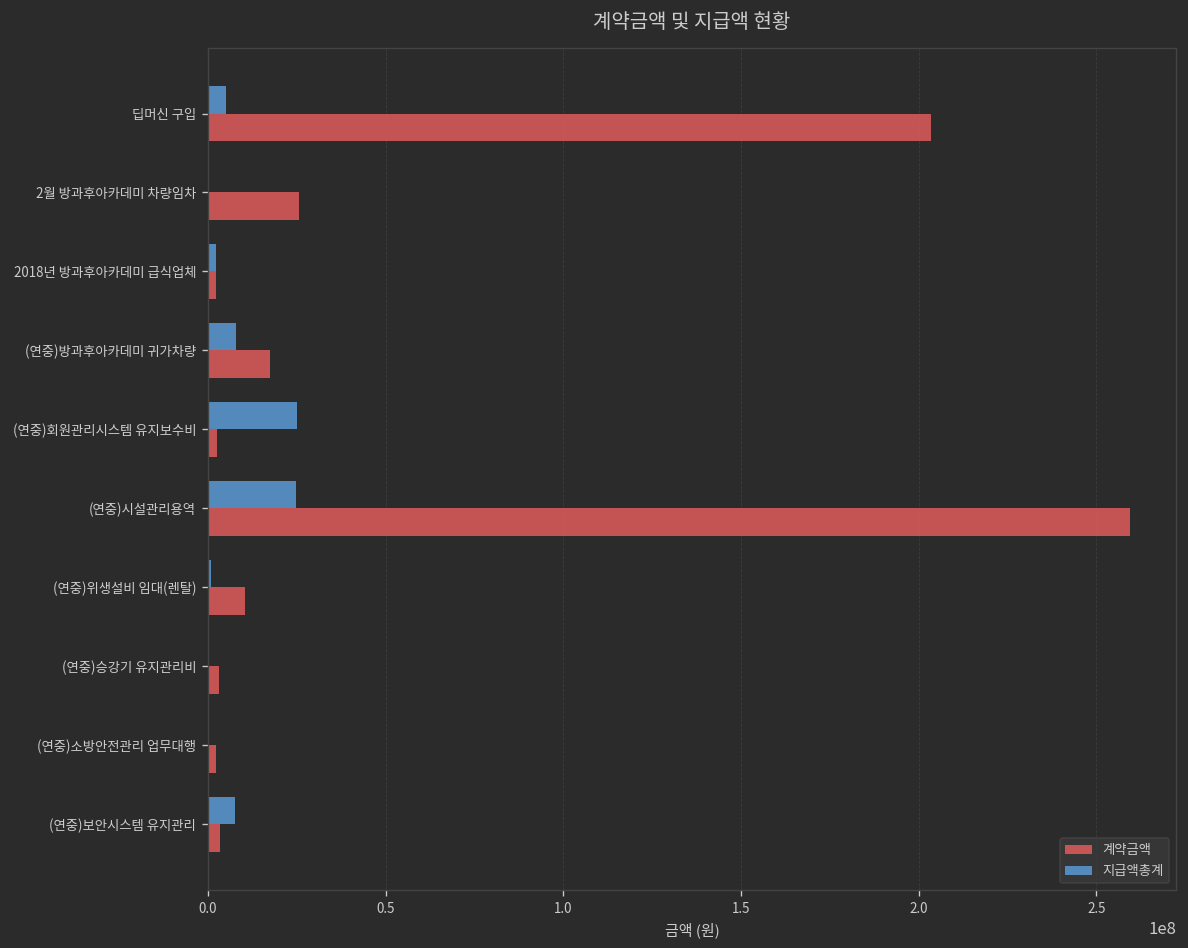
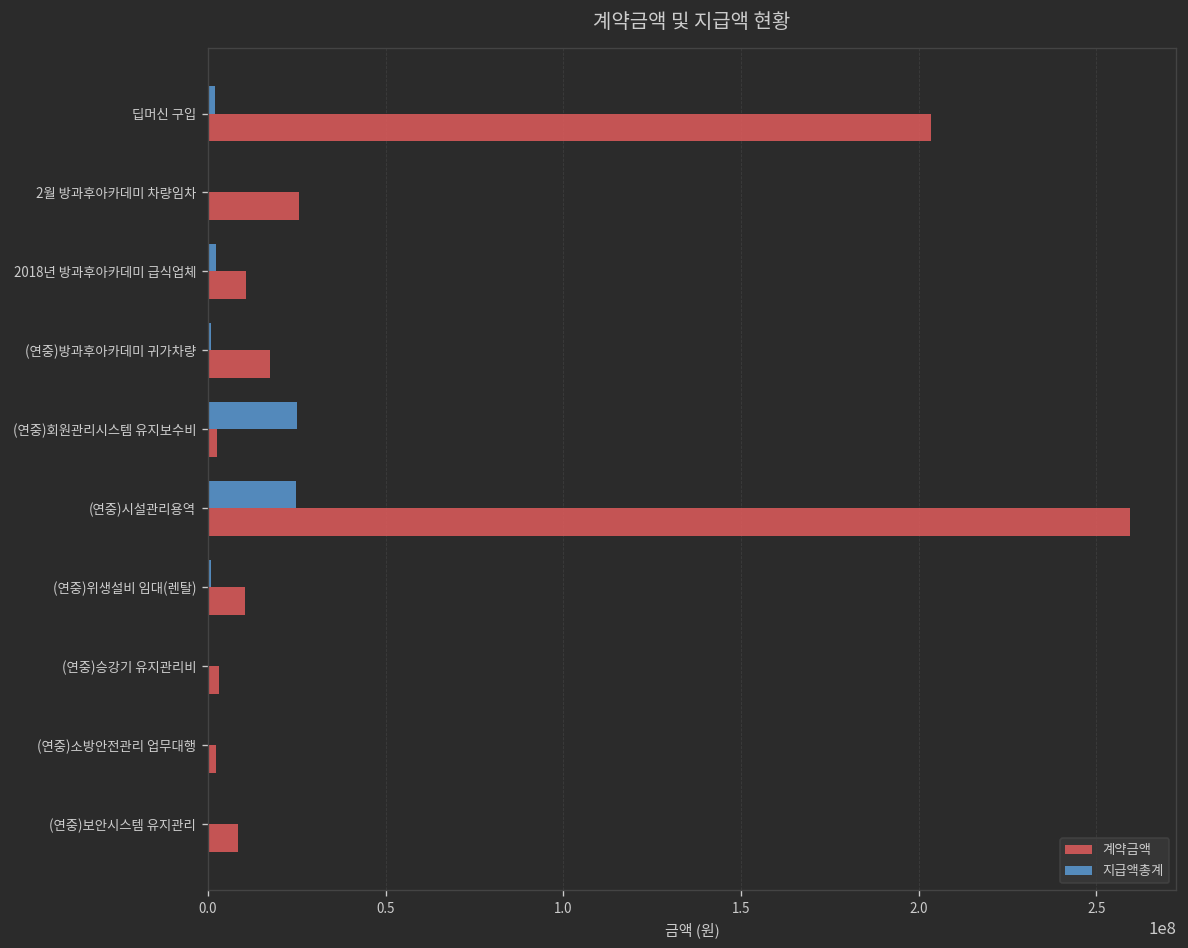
  {
    "계약금액": {
      "딥머신 구입": 203000000,
      "2월 방과후아카데미 차량임차": 26000000,
-     "2018년 방과후아카데미 급식업체": 2000000,
+     "2018년 방과후아카데미 급식업체": 11000000,
      "(연중)방과후아카데미 귀가차량": 17000000,
      "(연중)회원관리시스템 유지보수비": 3000000,
      "(연중)시설관리용역": 259000000,
      "(연중)위생설비 임대(렌탈)": 11000000,
      "(연중)승강기 유지관리비": 3000000,
      "(연중)소방안전관리 업무대행": 2000000,
-     "(연중)보안시스템 유지관리": 3000000
+     "(연중)보안시스템 유지관리": 9000000
    },
    "지급액총계": {
-     "딥머신 구입": 5000000,
+     "딥머신 구입": 2000000,
      "2018년 방과후아카데미 급식업체": 2000000,
-     "(연중)방과후아카데미 귀가차량": 8000000,
+     "(연중)방과후아카데미 귀가차량": 1000000,
      "(연중)회원관리시스템 유지보수비": 25000000,
      "(연중)시설관리용역": 25000000,
      "(연중)위생설비 임대(렌탈)": 1000000,
-     "(연중)보안시스템 유지관리": 8000000
+     "(연중)보안시스템 유지관리": 0
    }
  }
